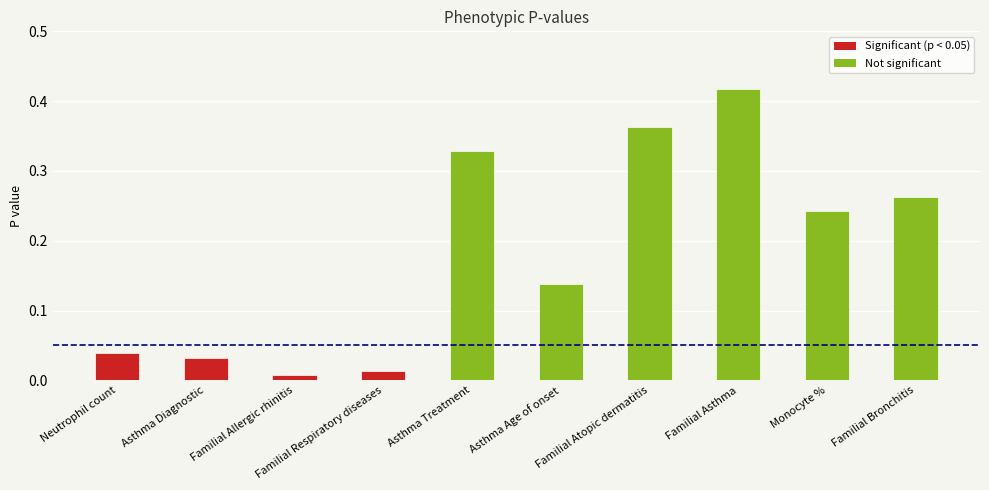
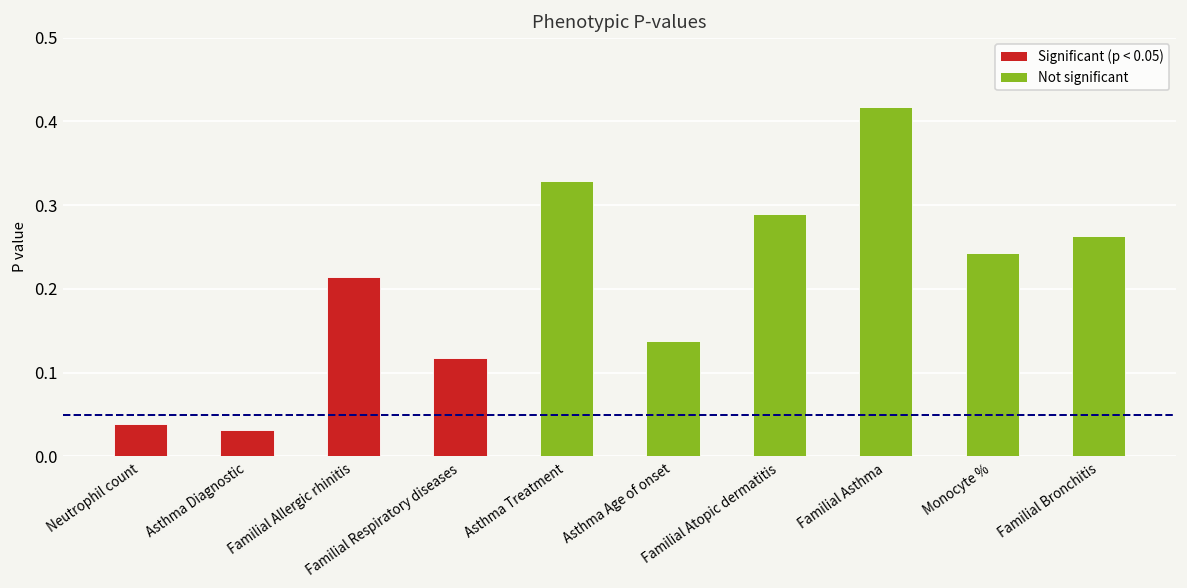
  {
    "Neutrophil count": 0.04,
    "Asthma Diagnostic": 0.03,
-   "Familial Allergic rhinitis": 0.01,
-   "Familial Respiratory diseases": 0.01,
+   "Familial Allergic rhinitis": 0.21,
+   "Familial Respiratory diseases": 0.12,
    "Asthma Treatment": 0.33,
    "Asthma Age of onset": 0.14,
-   "Familial Atopic dermatitis": 0.36,
+   "Familial Atopic dermatitis": 0.29,
    "Familial Asthma": 0.42,
    "Monocyte %": 0.24,
    "Familial Bronchitis": 0.26
  }
